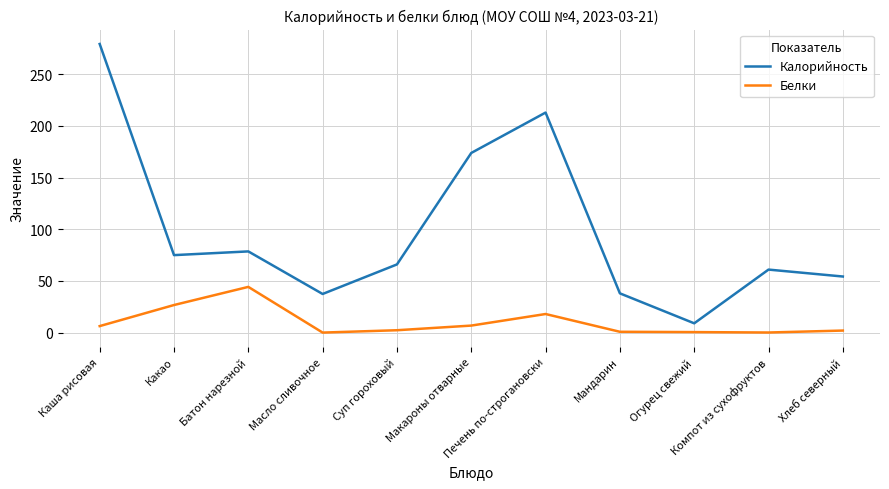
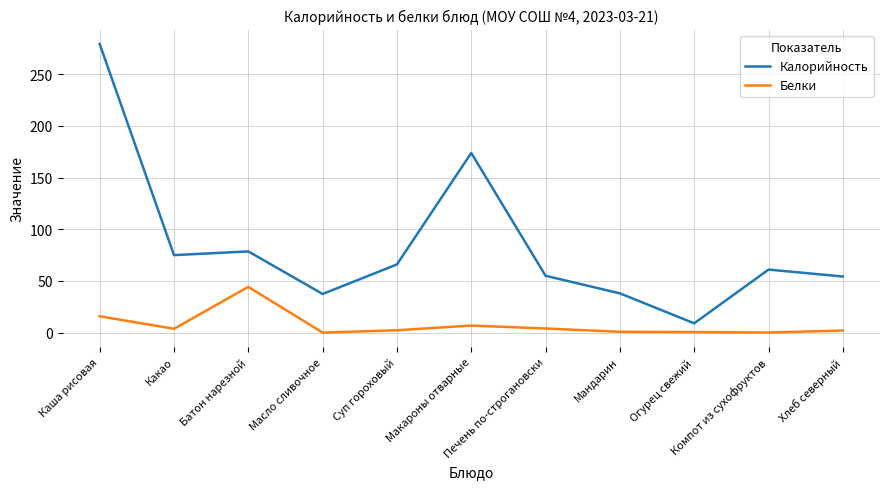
  {
    "Калорийность": {
      "Каша рисовая": 279,
      "Какао": 75,
      "Батон нарезной": 79,
      "Масло сливочное": 37,
      "Суп гороховый": 66,
      "Макароны отварные": 174,
-     "Печень по-строгановски": 213,
+     "Печень по-строгановски": 55,
      "Мандарин": 38,
      "Огурец свежий": 9,
      "Компот из сухофруктов": 61,
      "Хлеб северный": 54
    },
    "Белки": {
-     "Каша рисовая": 6,
-     "Какао": 27,
+     "Каша рисовая": 16,
+     "Какао": 4,
      "Батон нарезной": 44,
      "Масло сливочное": 0,
      "Суп гороховый": 2,
      "Макароны отварные": 7,
-     "Печень по-строгановски": 18,
+     "Печень по-строгановски": 4,
      "Мандарин": 1,
      "Огурец свежий": 1,
      "Компот из сухофруктов": 0,
      "Хлеб северный": 2
    }
  }
